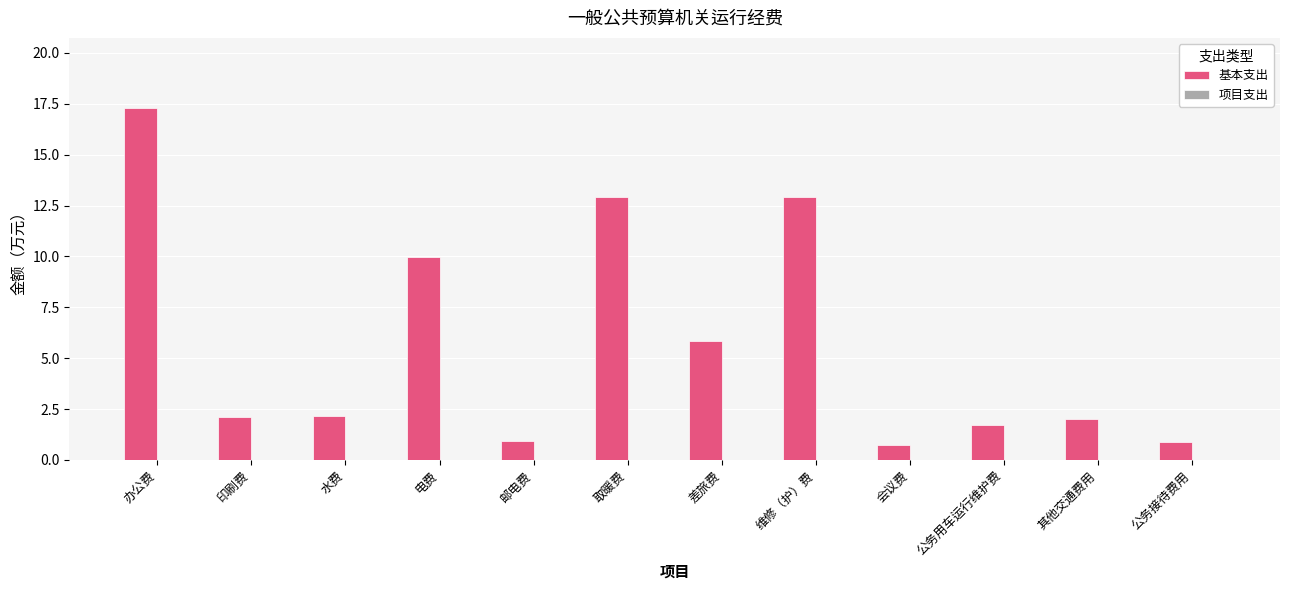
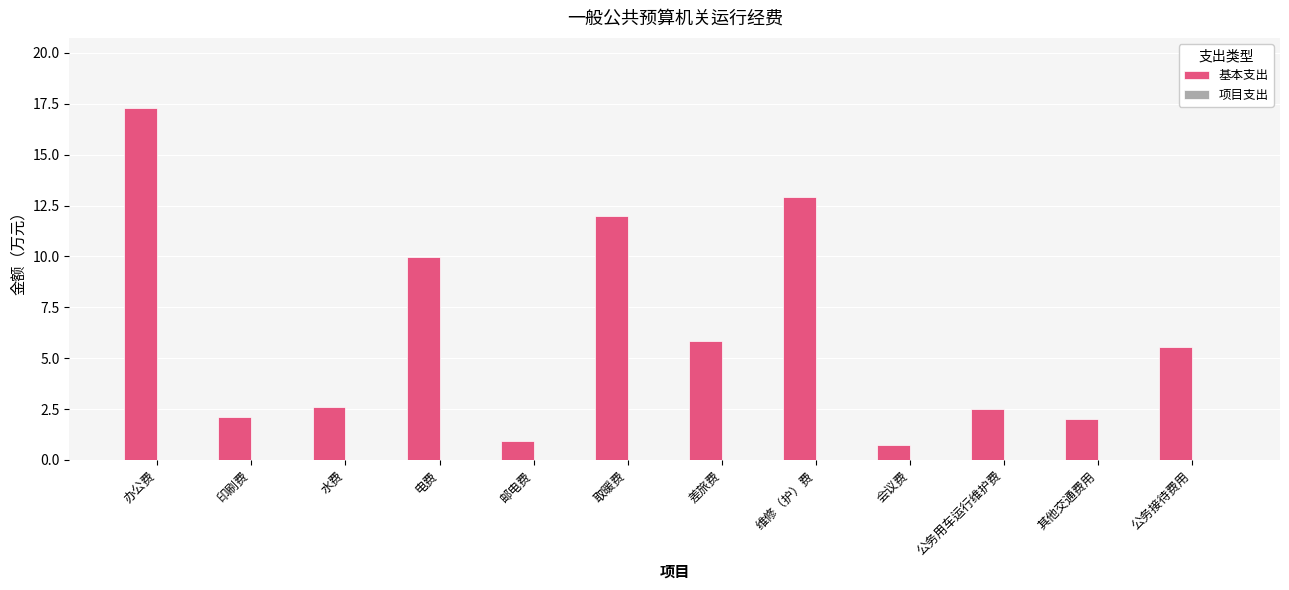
  {
    "基本支出": {
      "办公费": 17.3,
      "印刷费": 2.1,
-     "水费": 2.2,
+     "水费": 2.6,
      "电费": 10.0,
      "邮电费": 0.9,
-     "取暖费": 12.9,
+     "取暖费": 12.0,
      "差旅费": 5.9,
      "维修（护）费": 12.9,
      "会议费": 0.7,
-     "公务用车运行维护费": 1.7,
+     "公务用车运行维护费": 2.5,
      "其他交通费用": 2.0,
-     "公务接待费用": 0.9
+     "公务接待费用": 5.6
    },
    "项目支出": {
      "办公费": 0.0,
      "印刷费": 0.0,
      "水费": 0.0,
      "电费": 0.0,
      "邮电费": 0.0,
      "取暖费": 0.0,
      "差旅费": 0.0,
      "维修（护）费": 0.0,
      "会议费": 0.0,
      "公务用车运行维护费": 0.0,
      "其他交通费用": 0.0,
      "公务接待费用": 0.0
    }
  }
